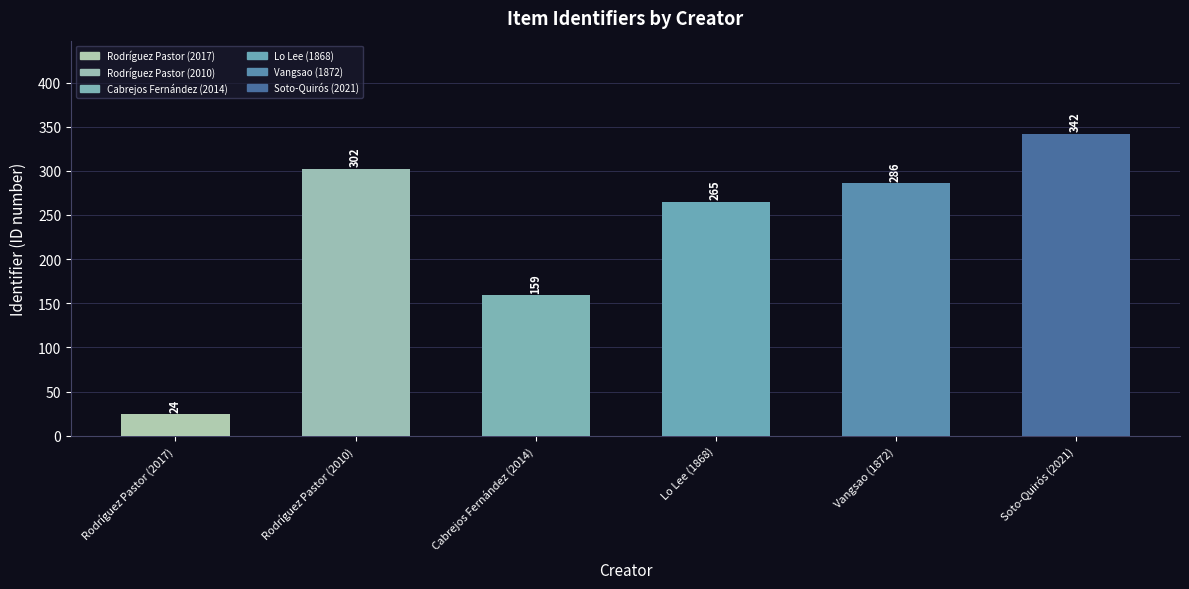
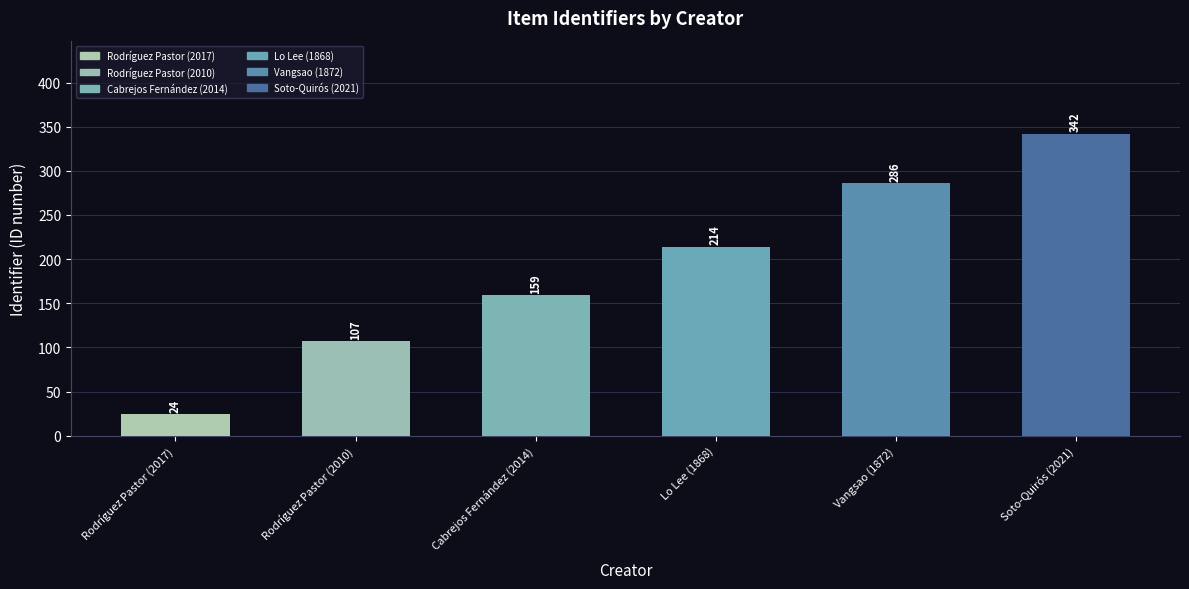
  {
    "Rodríguez Pastor (2017)": 24,
-   "Rodríguez Pastor (2010)": 302,
+   "Rodríguez Pastor (2010)": 107,
    "Cabrejos Fernández (2014)": 159,
-   "Lo Lee (1868)": 265,
+   "Lo Lee (1868)": 214,
    "Vangsao (1872)": 286,
    "Soto-Quirós (2021)": 342
  }
